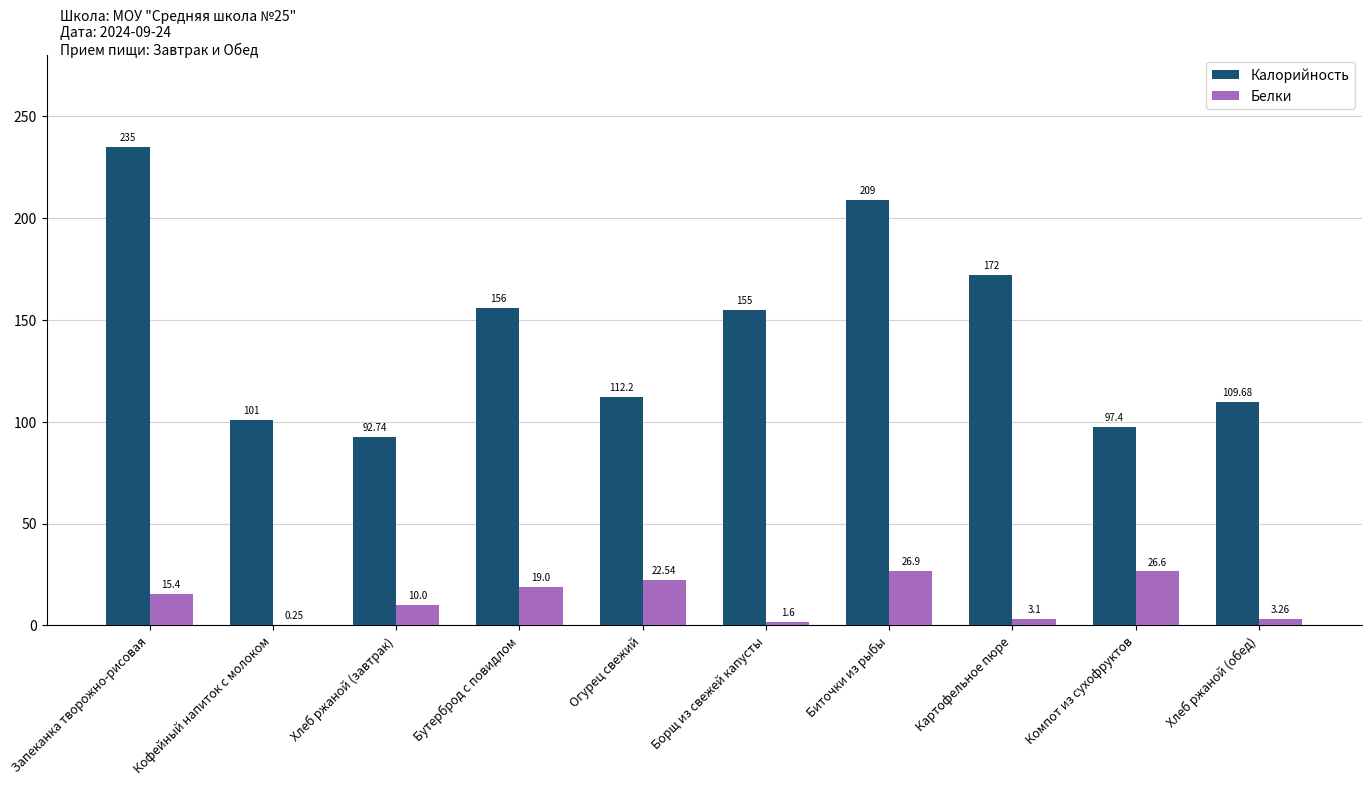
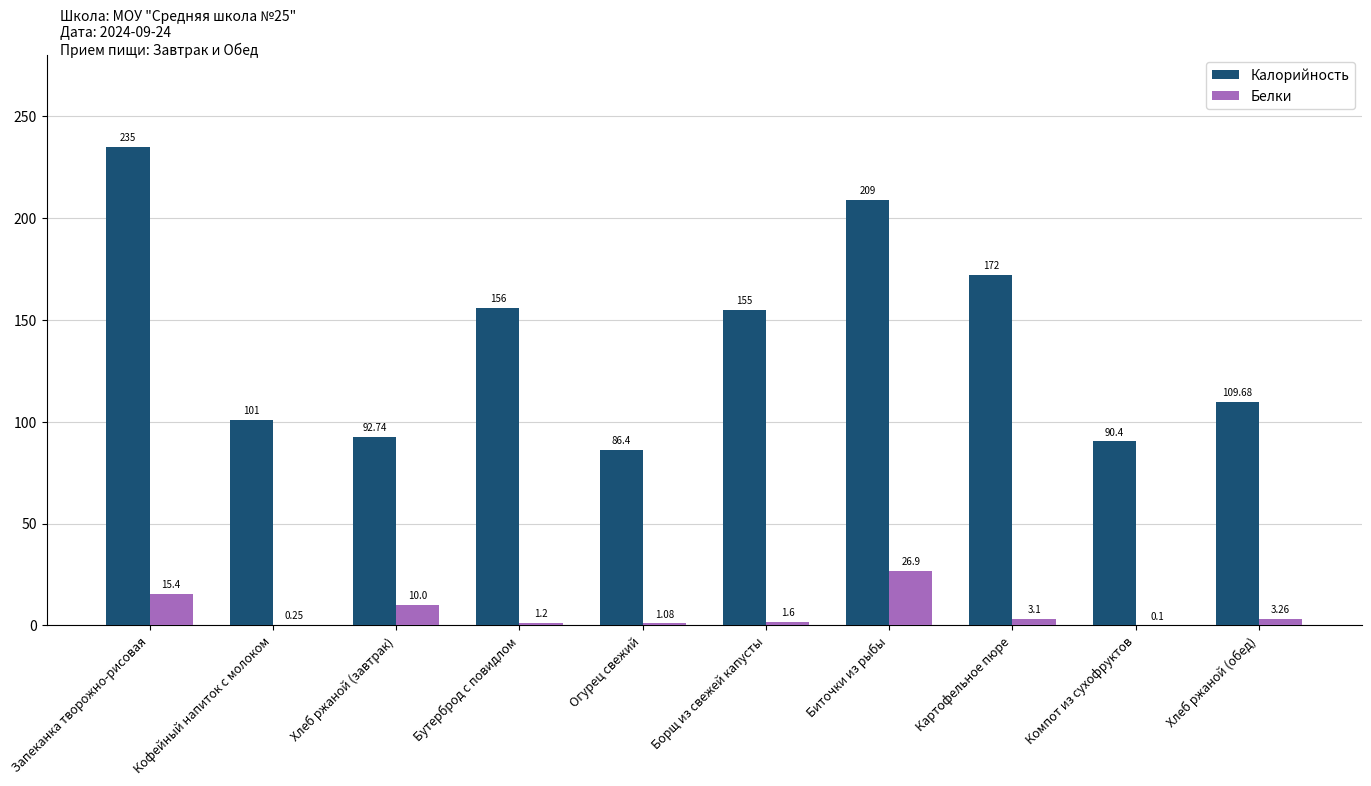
  {
    "Калорийность": {
      "Запеканка творожно-рисовая": 235,
      "Кофейный напиток с молоком": 101,
      "Хлеб ржаной (завтрак)": 92.74,
      "Бутерброд с повидлом": 156,
-     "Огурец свежий": 112.2,
+     "Огурец свежий": 86.4,
      "Борщ из свежей капусты": 155,
      "Биточки из рыбы": 209,
      "Картофельное пюре": 172,
-     "Компот из сухофруктов": 97.4,
+     "Компот из сухофруктов": 90.4,
      "Хлеб ржаной (обед)": 109.68
    },
    "Белки": {
      "Запеканка творожно-рисовая": 15.4,
      "Кофейный напиток с молоком": 0.25,
      "Хлеб ржаной (завтрак)": 10.0,
-     "Бутерброд с повидлом": 19.0,
-     "Огурец свежий": 22.54,
+     "Бутерброд с повидлом": 1.2,
+     "Огурец свежий": 1.08,
      "Борщ из свежей капусты": 1.6,
      "Биточки из рыбы": 26.9,
      "Картофельное пюре": 3.1,
-     "Компот из сухофруктов": 26.6,
+     "Компот из сухофруктов": 0.1,
      "Хлеб ржаной (обед)": 3.26
    }
  }
